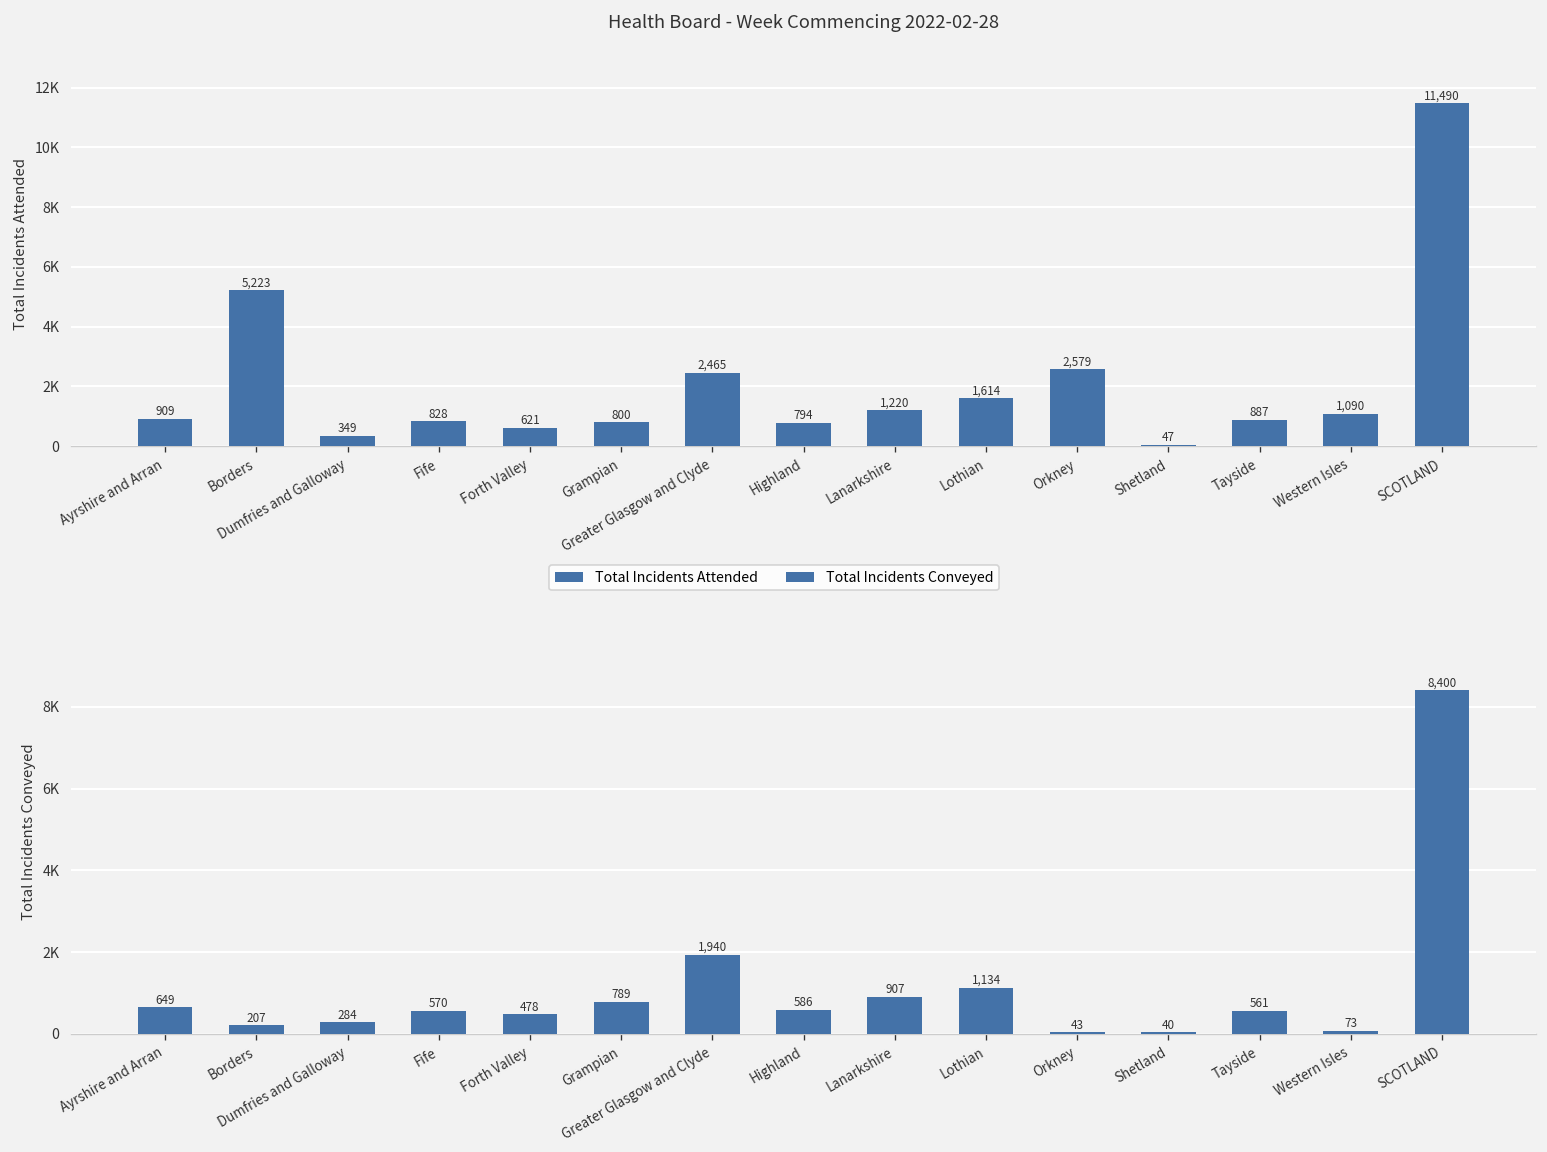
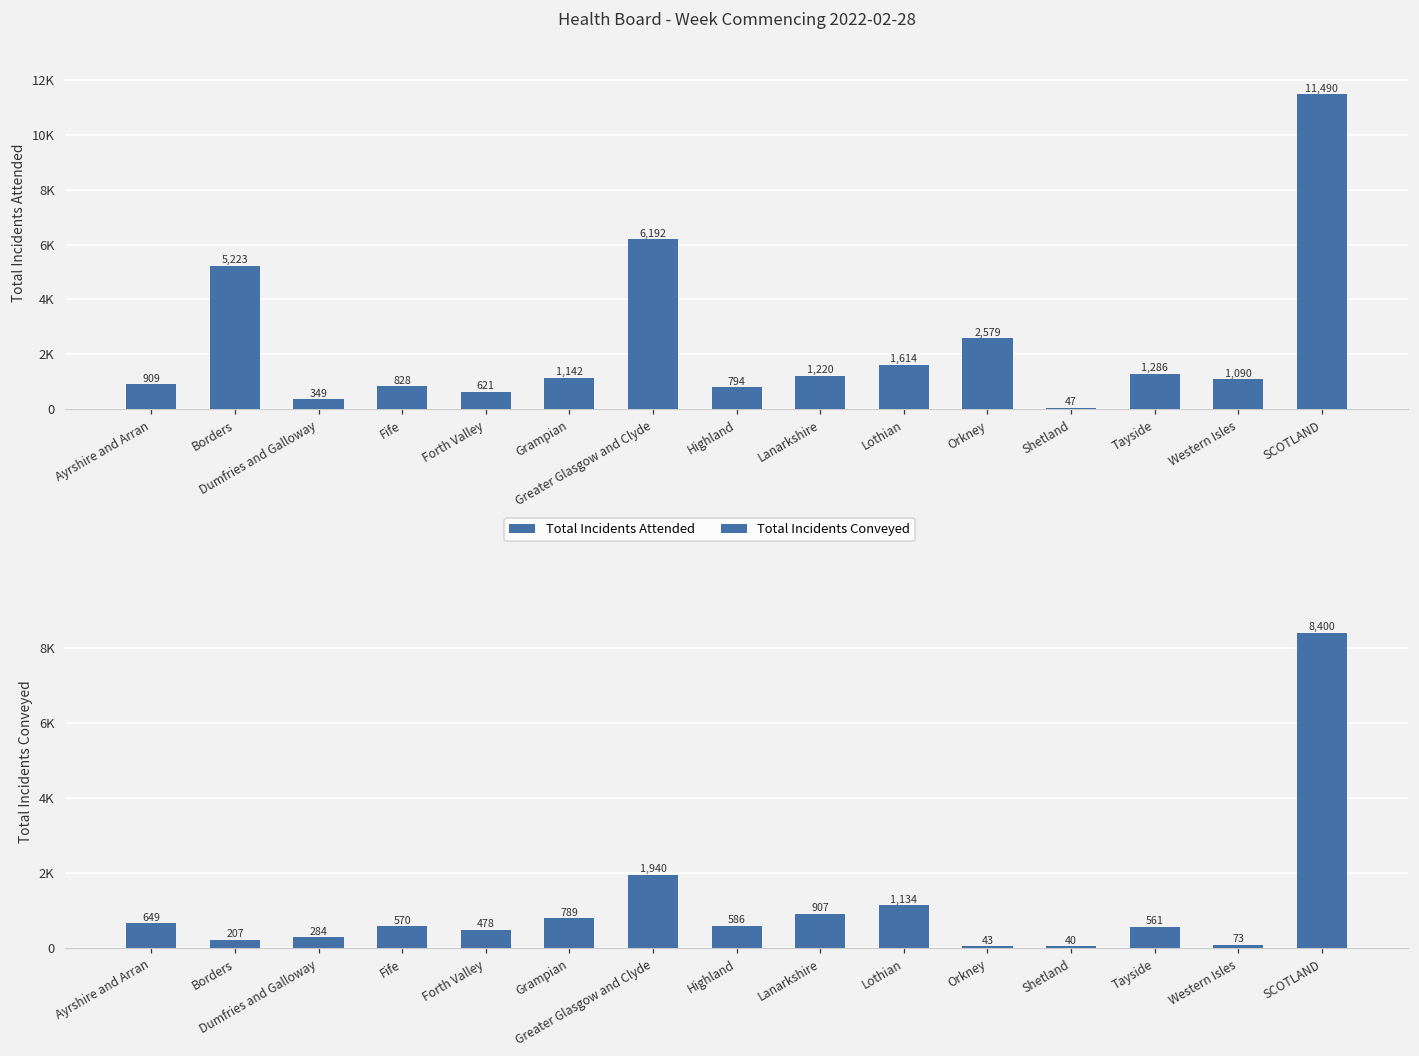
  {
    "Health Board - Week Commencing 2022-02-28": {
      "Ayrshire and Arran": "909",
      "Borders": "5,223",
      "Dumfries and Galloway": "349",
      "Fife": "828",
      "Forth Valley": "621",
-     "Grampian": "800",
-     "Greater Glasgow and Clyde": "2,465",
+     "Grampian": "1,142",
+     "Greater Glasgow and Clyde": "6,192",
      "Highland": "794",
      "Lanarkshire": "1,220",
      "Lothian": "1,614",
      "Orkney": "2,579",
      "Shetland": "47",
-     "Tayside": "887",
+     "Tayside": "1,286",
      "Western Isles": "1,090",
      "SCOTLAND": "11,490"
    }
  }
